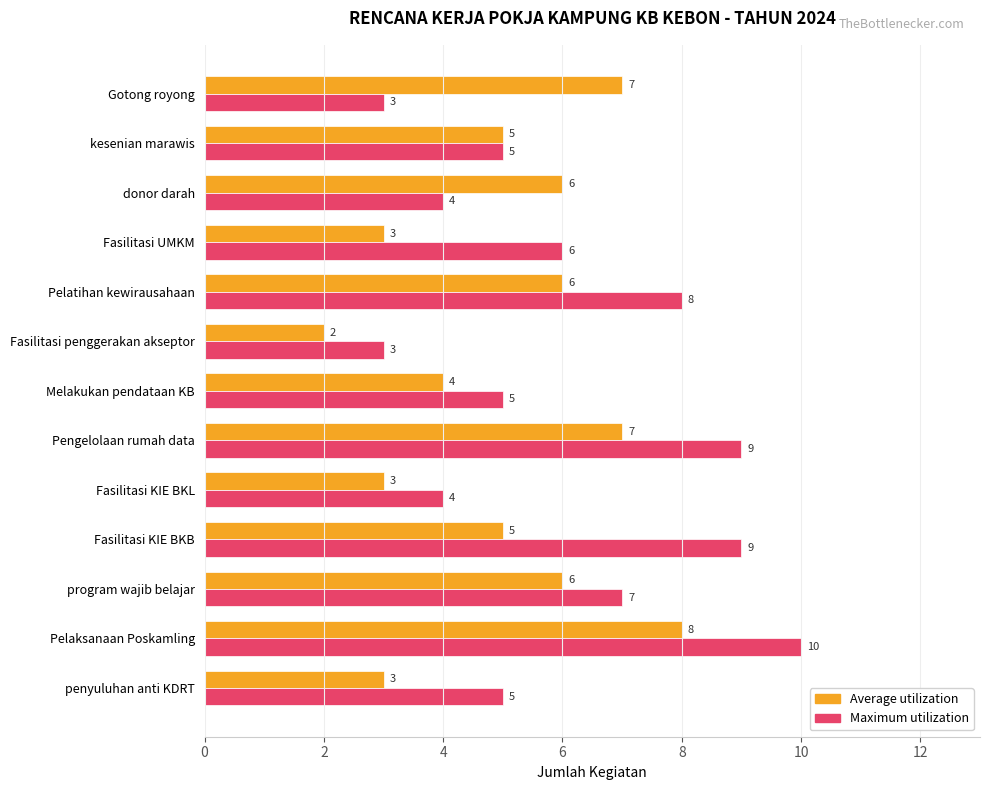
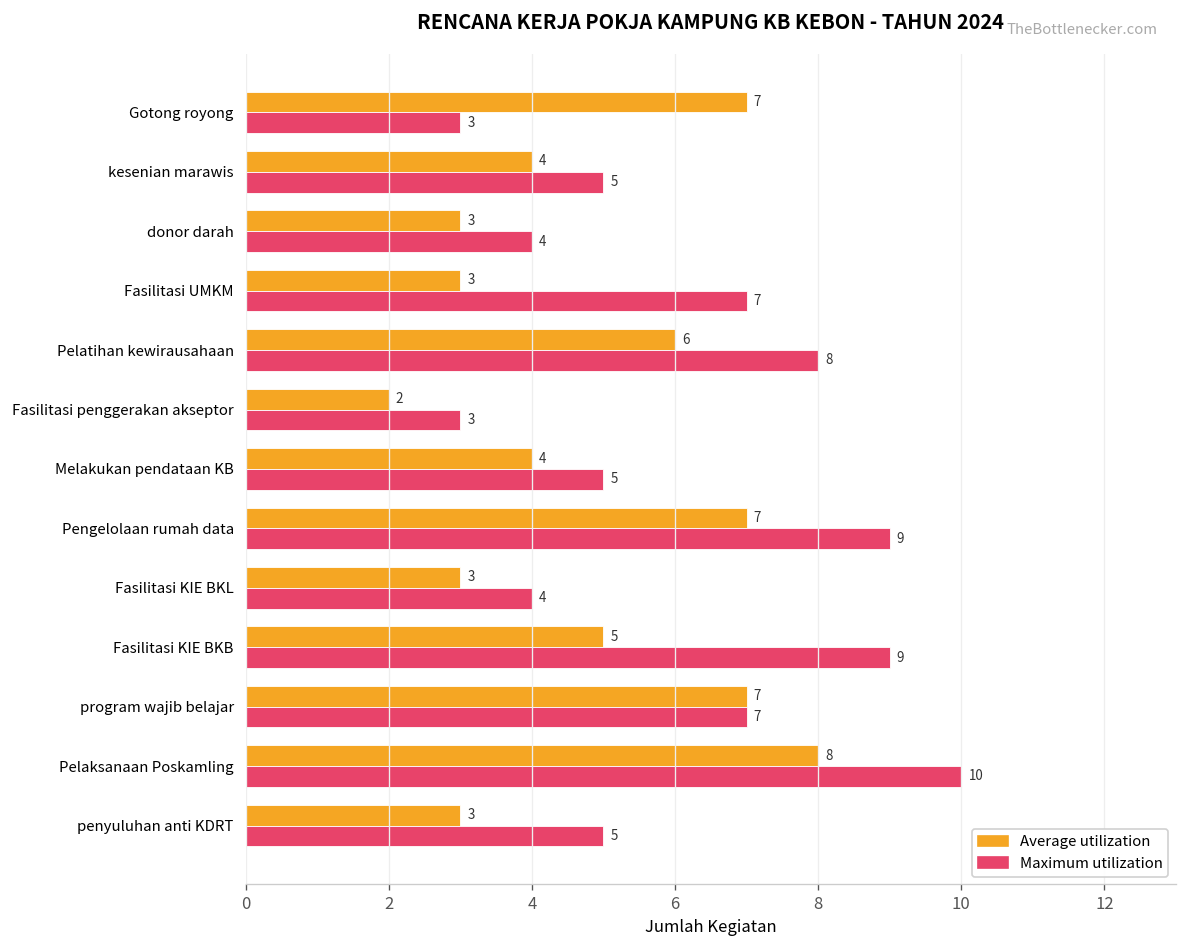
  {
    "Average utilization": {
      "Gotong royong": 7,
-     "kesenian marawis": 5,
-     "donor darah": 6,
+     "kesenian marawis": 4,
+     "donor darah": 3,
      "Fasilitasi UMKM": 3,
      "Pelatihan kewirausahaan": 6,
      "Fasilitasi penggerakan akseptor": 2,
      "Melakukan pendataan KB": 4,
      "Pengelolaan rumah data": 7,
      "Fasilitasi KIE BKL": 3,
      "Fasilitasi KIE BKB": 5,
-     "program wajib belajar": 6,
+     "program wajib belajar": 7,
      "Pelaksanaan Poskamling": 8,
      "penyuluhan anti KDRT": 3
    },
    "Maximum utilization": {
      "Gotong royong": 3,
      "kesenian marawis": 5,
      "donor darah": 4,
-     "Fasilitasi UMKM": 6,
+     "Fasilitasi UMKM": 7,
      "Pelatihan kewirausahaan": 8,
      "Fasilitasi penggerakan akseptor": 3,
      "Melakukan pendataan KB": 5,
      "Pengelolaan rumah data": 9,
      "Fasilitasi KIE BKL": 4,
      "Fasilitasi KIE BKB": 9,
      "program wajib belajar": 7,
      "Pelaksanaan Poskamling": 10,
      "penyuluhan anti KDRT": 5
    }
  }
